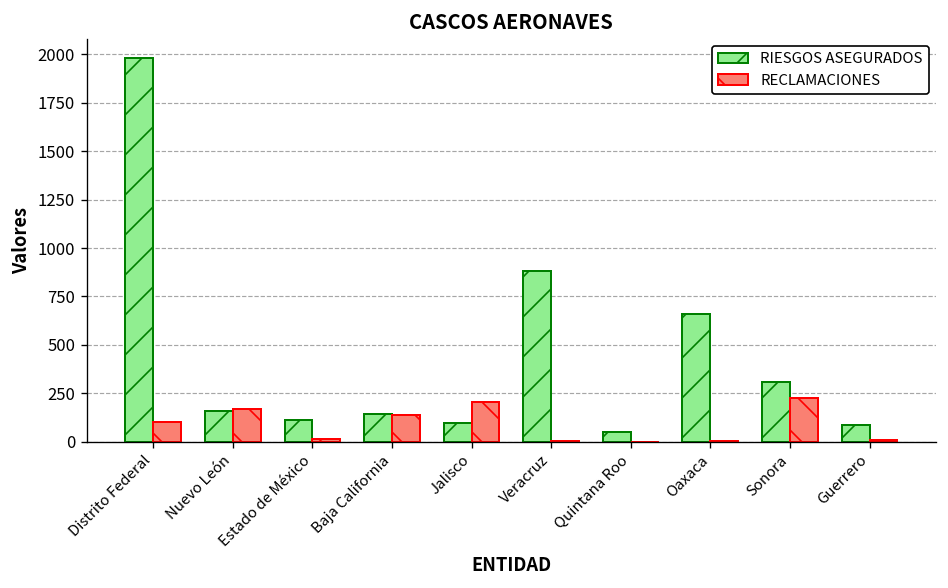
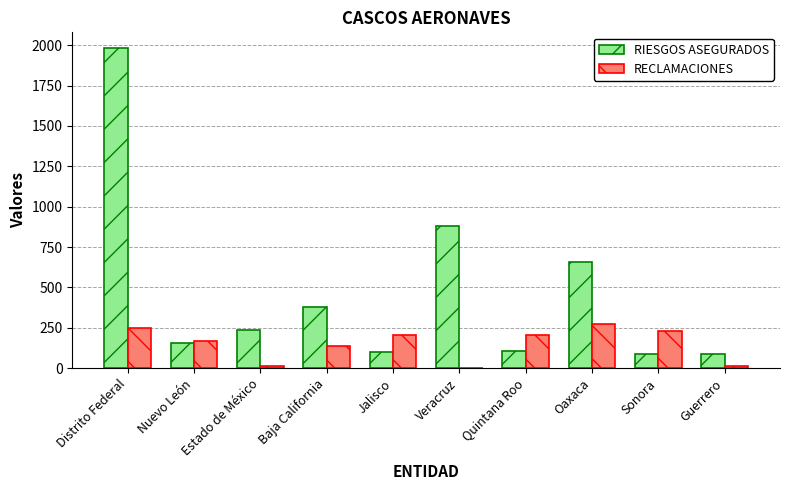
  {
    "RIESGOS ASEGURADOS": {
      "Distrito Federal": 1980,
      "Nuevo León": 160,
-     "Estado de México": 110,
-     "Baja California": 150,
+     "Estado de México": 240,
+     "Baja California": 380,
      "Jalisco": 100,
      "Veracruz": 880,
-     "Quintana Roo": 50,
+     "Quintana Roo": 110,
      "Oaxaca": 660,
-     "Sonora": 310,
+     "Sonora": 90,
      "Guerrero": 90
    },
    "RECLAMACIONES": {
-     "Distrito Federal": 100,
+     "Distrito Federal": 250,
      "Nuevo León": 170,
      "Baja California": 140,
      "Jalisco": 210,
-     "Quintana Roo": 0,
-     "Oaxaca": 0,
+     "Quintana Roo": 210,
+     "Oaxaca": 280,
      "Sonora": 230
    }
  }
